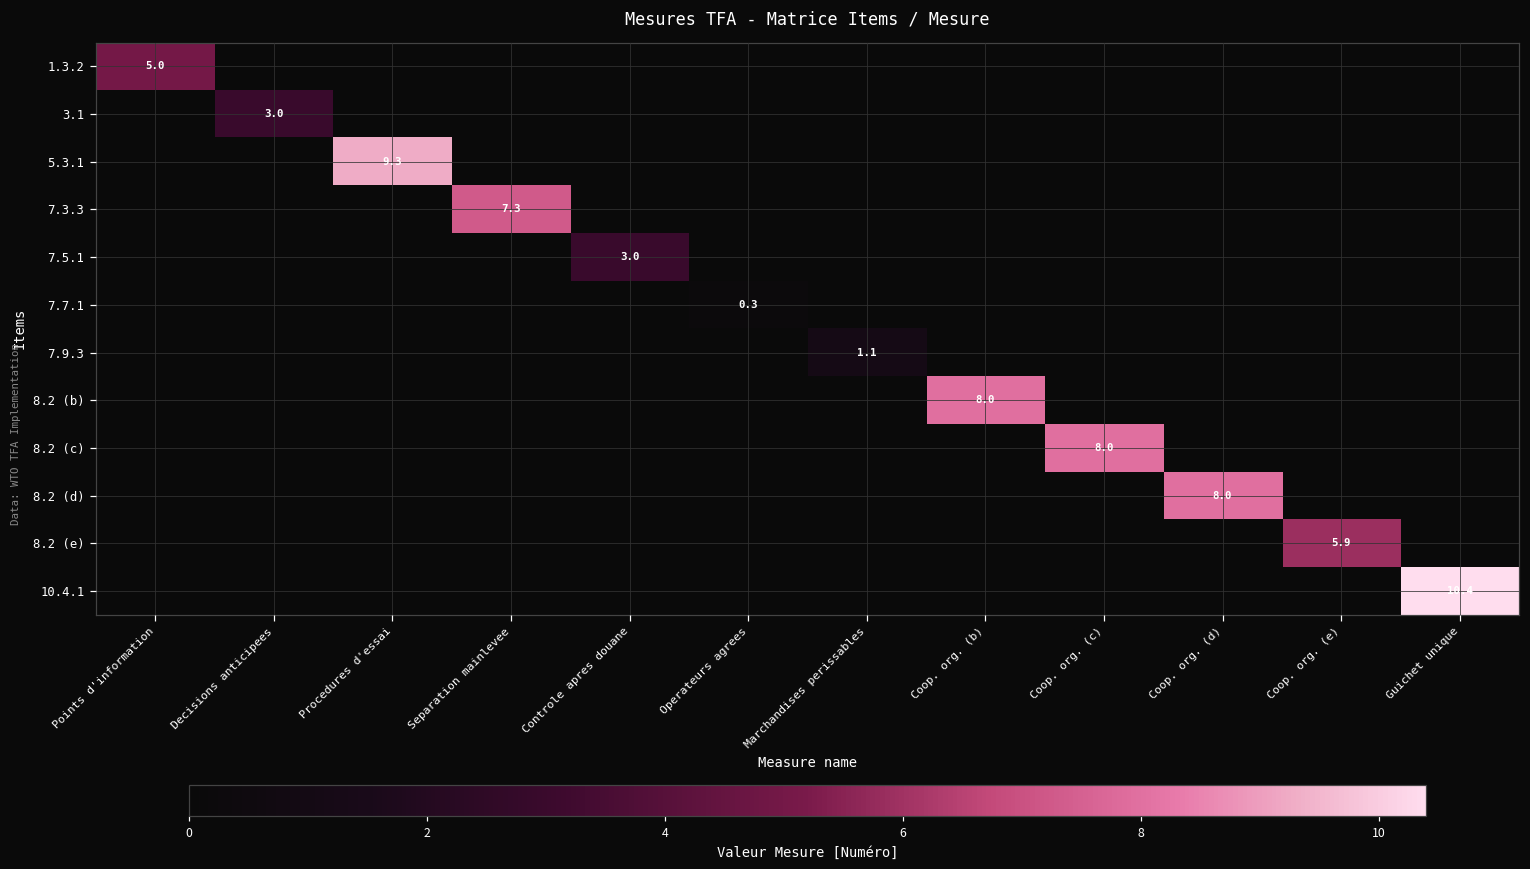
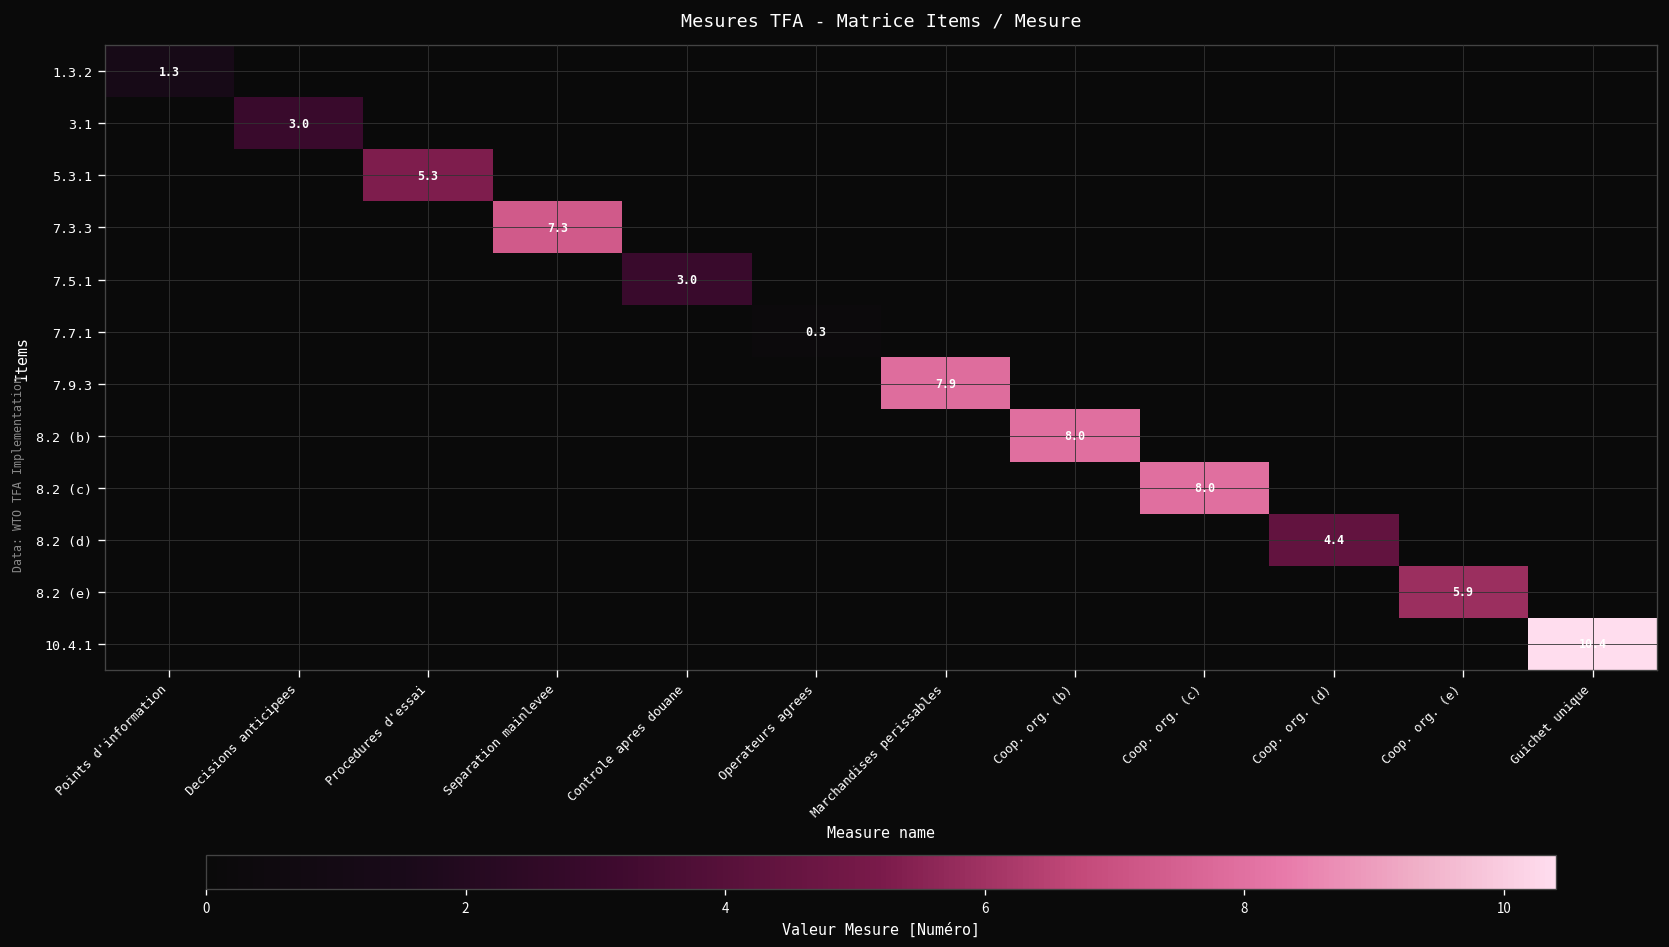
  {
    "1.3.2": {
-     "Points d'information": 5.0
+     "Points d'information": 1.3
    },
    "3.1": {
      "Decisions anticipees": 3.0
    },
    "5.3.1": {
-     "Procedures d'essai": 9.3
+     "Procedures d'essai": 5.3
    },
    "7.3.3": {
      "Separation mainlevee": 7.3
    },
    "7.5.1": {
      "Controle apres douane": 3.0
    },
    "7.7.1": {
      "Operateurs agrees": 0.3
    },
    "7.9.3": {
-     "Marchandises perissables": 1.1
+     "Marchandises perissables": 7.9
    },
    "8.2 (b)": {
      "Coop. org. (b)": 8.0
    },
    "8.2 (c)": {
      "Coop. org. (c)": 8.0
    },
    "8.2 (d)": {
-     "Coop. org. (d)": 8.0
+     "Coop. org. (d)": 4.4
    },
    "8.2 (e)": {
      "Coop. org. (e)": 5.9
    }
  }
